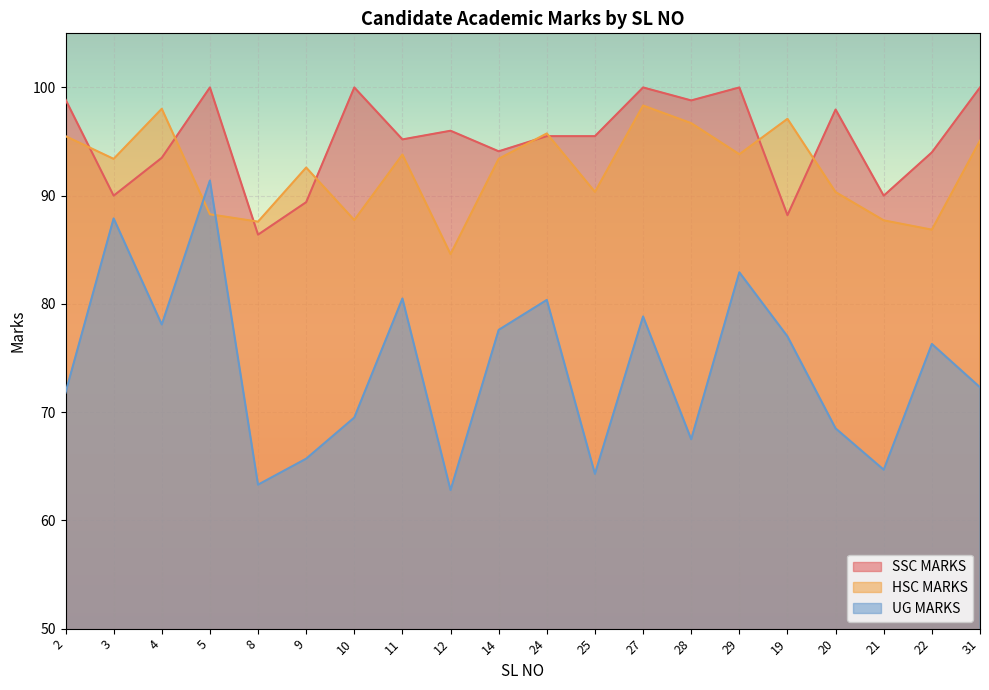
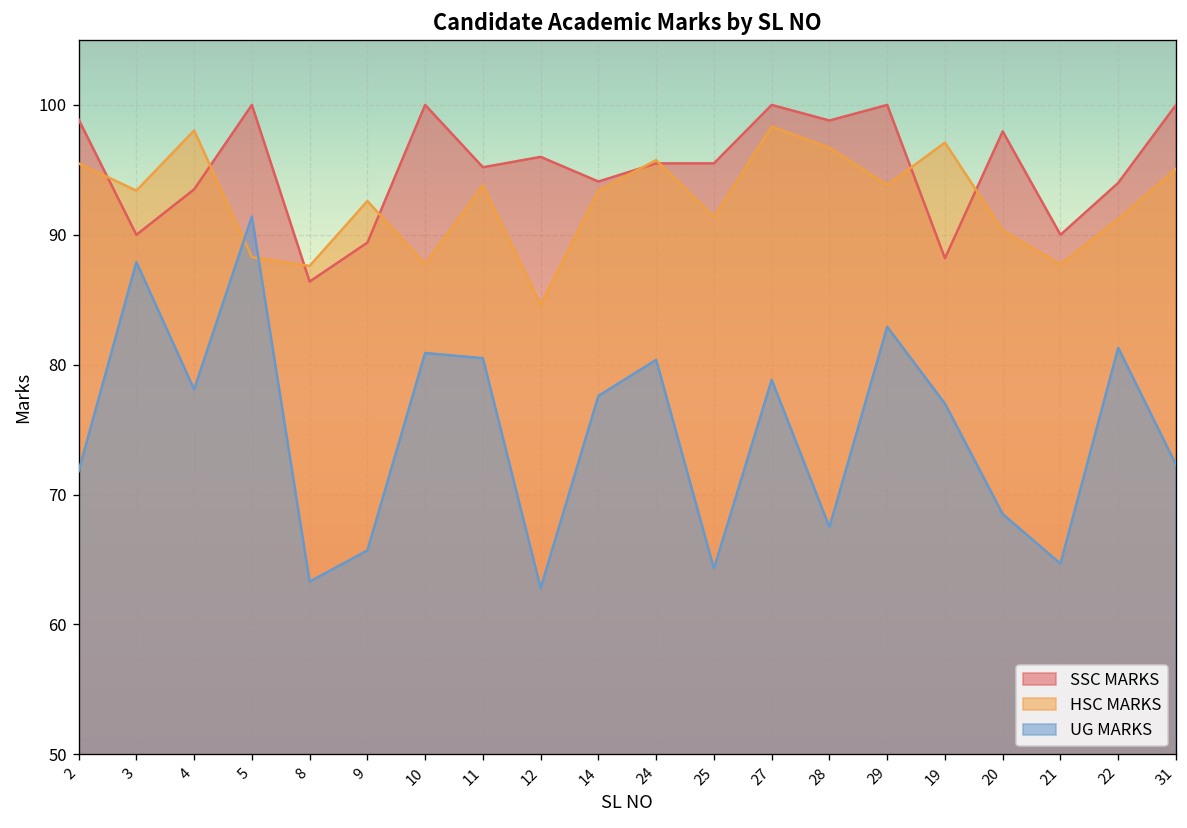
  {
    "SSC MARKS": {
      "2": 98.9,
      "3": 90.0,
      "4": 93.5,
      "5": 100.0,
      "8": 86.4,
      "9": 89.4,
      "10": 100.0,
      "11": 95.2,
      "12": 96.0,
      "14": 94.1,
      "24": 95.5,
      "25": 95.5,
      "27": 100.0,
      "28": 98.8,
      "29": 100.0,
      "19": 88.2,
      "20": 98.0,
      "21": 90.0,
      "22": 94.0,
      "31": 100.0
    },
    "HSC MARKS": {
      "2": 95.5,
      "3": 93.4,
      "4": 98.0,
      "5": 88.3,
      "8": 87.6,
      "9": 92.6,
      "10": 87.8,
      "11": 93.8,
      "12": 84.6,
      "14": 93.4,
      "24": 95.8,
-     "25": 90.4,
+     "25": 91.4,
      "27": 98.3,
      "28": 96.7,
      "29": 93.8,
      "19": 97.1,
      "20": 90.3,
      "21": 87.7,
-     "22": 86.9,
+     "22": 91.2,
      "31": 95.1
    },
    "UG MARKS": {
      "2": 71.8,
      "3": 87.9,
      "4": 78.1,
      "5": 91.4,
      "8": 63.3,
      "9": 65.7,
-     "10": 69.5,
+     "10": 80.9,
      "11": 80.5,
      "12": 62.8,
      "14": 77.6,
      "24": 80.4,
      "25": 64.3,
      "27": 78.8,
      "28": 67.5,
      "29": 82.9,
      "19": 77.0,
      "20": 68.5,
      "21": 64.7,
-     "22": 76.3,
+     "22": 81.3,
      "31": 72.3
    }
  }
